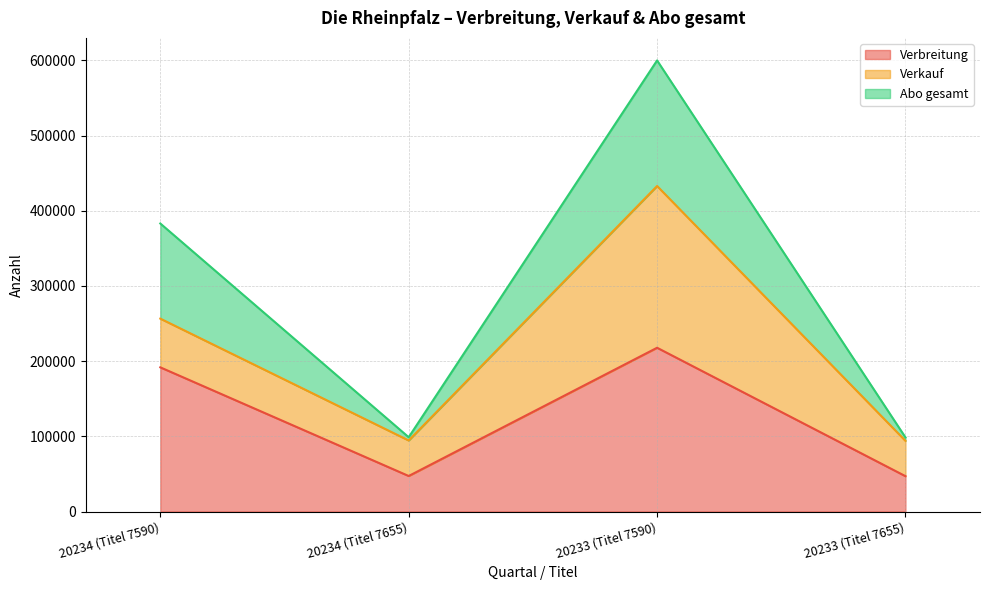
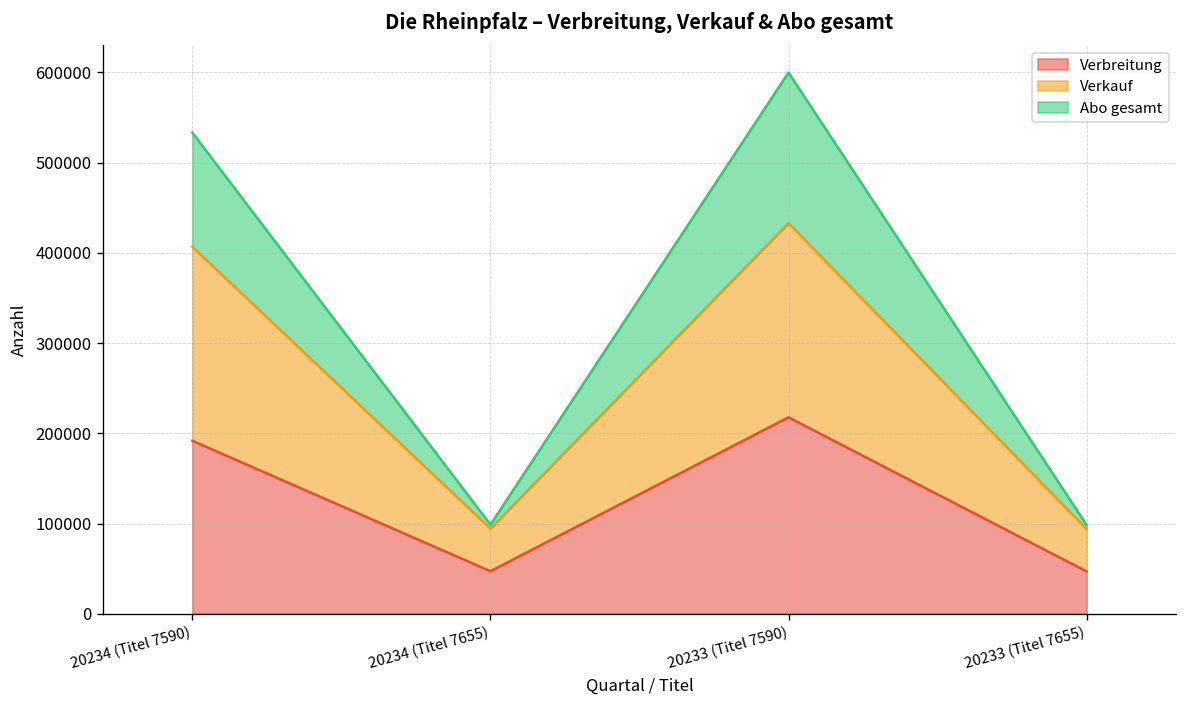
  {
    "Verbreitung": {
      "20234 (Titel 7590)": 190000,
      "20234 (Titel 7655)": 50000,
      "20233 (Titel 7590)": 220000,
      "20233 (Titel 7655)": 50000
    },
    "Verkauf": {
-     "20234 (Titel 7590)": 60000,
+     "20234 (Titel 7590)": 220000,
      "20234 (Titel 7655)": 50000,
      "20233 (Titel 7590)": 220000,
      "20233 (Titel 7655)": 50000
    },
    "Abo gesamt": {
      "20234 (Titel 7590)": 130000,
      "20234 (Titel 7655)": 0,
      "20233 (Titel 7590)": 170000,
      "20233 (Titel 7655)": 0
    }
  }
